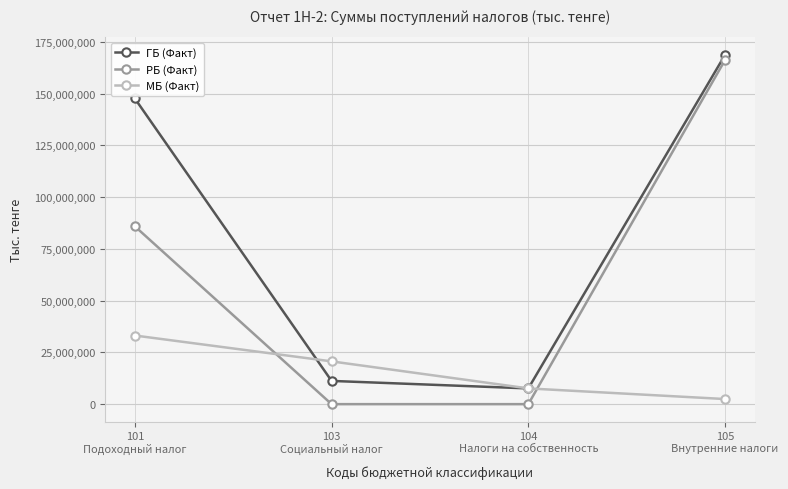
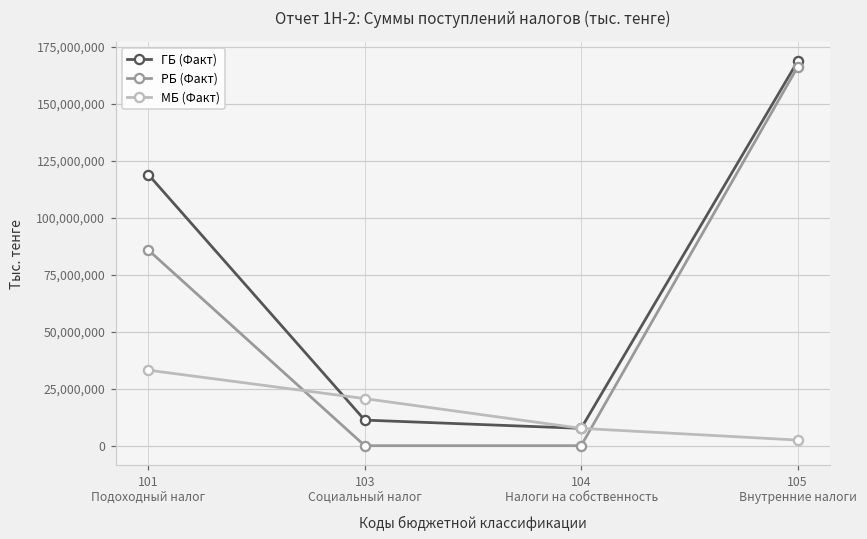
  {
    "ГБ (Факт)": {
-     "101 Подоходный налог": "148,000,000",
+     "101 Подоходный налог": "119,000,000",
      "103 Социальный налог": "11,000,000",
      "105 Внутренние налоги": "169,000,000"
    }
  }
